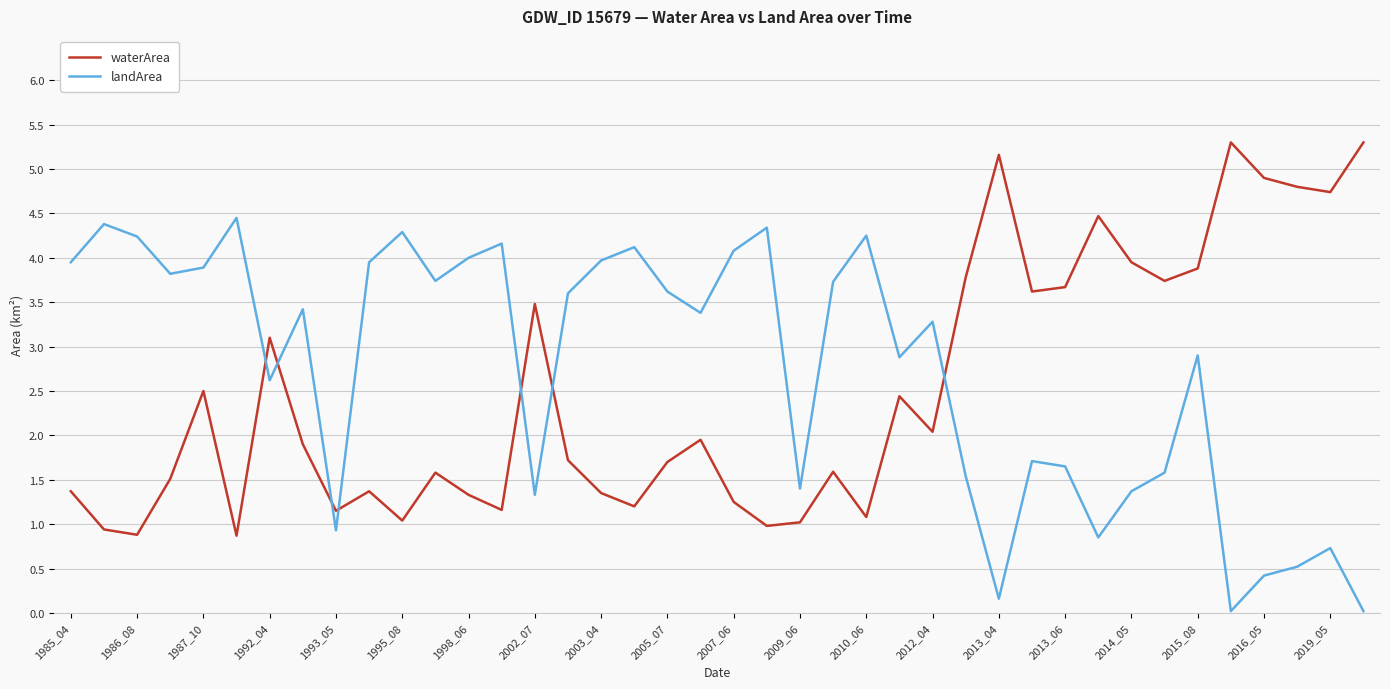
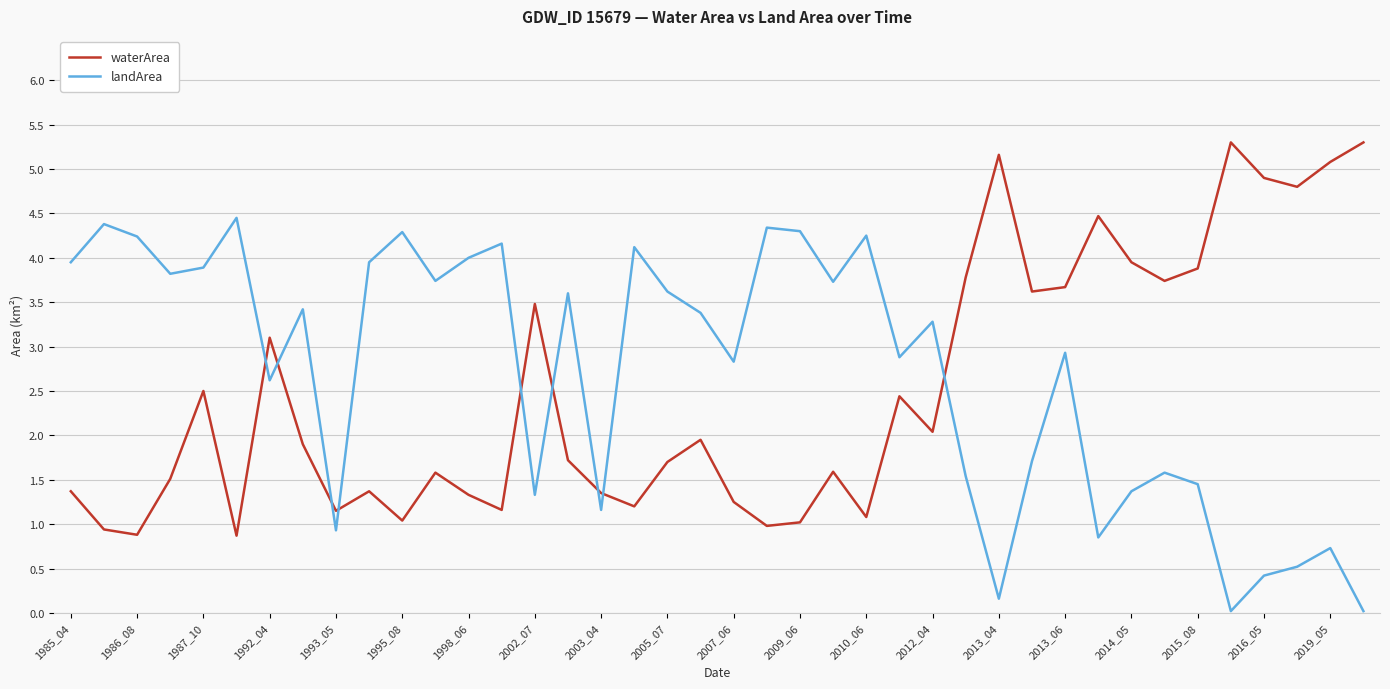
  {
    "waterArea": {
      "1985_04": 1.4,
      "1986_08": 0.9,
      "1987_10": 2.5,
      "1992_04": 3.1,
      "1993_05": 1.2,
      "1995_08": 1.0,
      "1998_06": 1.3,
      "2002_07": 3.5,
      "2003_04": 1.4,
      "2005_07": 1.7,
      "2007_06": 1.3,
      "2009_06": 1.0,
      "2010_06": 1.1,
      "2012_04": 2.0,
      "2013_04": 5.2,
      "2013_06": 3.7,
      "2014_05": 4.0,
      "2015_08": 3.9,
      "2016_05": 4.9,
-     "2019_05": 4.7
+     "2019_05": 5.1
    },
    "landArea": {
      "1985_04": 4.0,
      "1986_08": 4.2,
      "1987_10": 3.9,
      "1992_04": 2.6,
      "1993_05": 0.9,
      "1995_08": 4.3,
      "1998_06": 4.0,
      "2002_07": 1.3,
-     "2003_04": 4.0,
+     "2003_04": 1.2,
      "2005_07": 3.6,
-     "2007_06": 4.1,
-     "2009_06": 1.4,
+     "2007_06": 2.8,
+     "2009_06": 4.3,
      "2010_06": 4.3,
      "2012_04": 3.3,
      "2013_04": 0.2,
-     "2013_06": 1.7,
+     "2013_06": 2.9,
      "2014_05": 1.4,
-     "2015_08": 2.9,
+     "2015_08": 1.5,
      "2016_05": 0.4,
      "2019_05": 0.7
    }
  }
